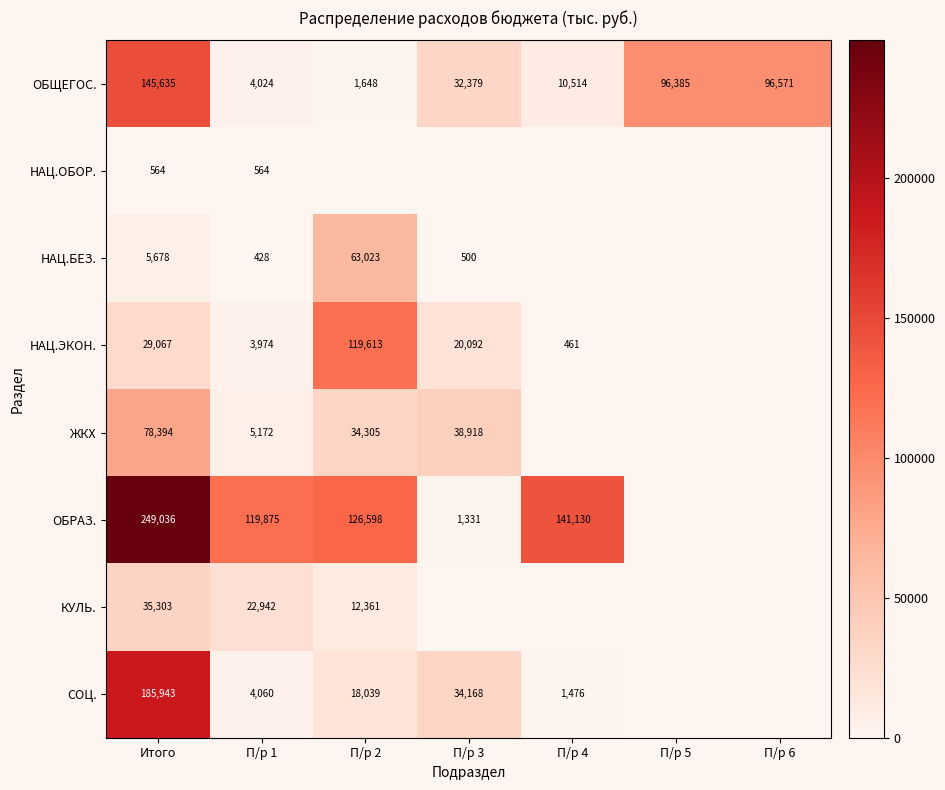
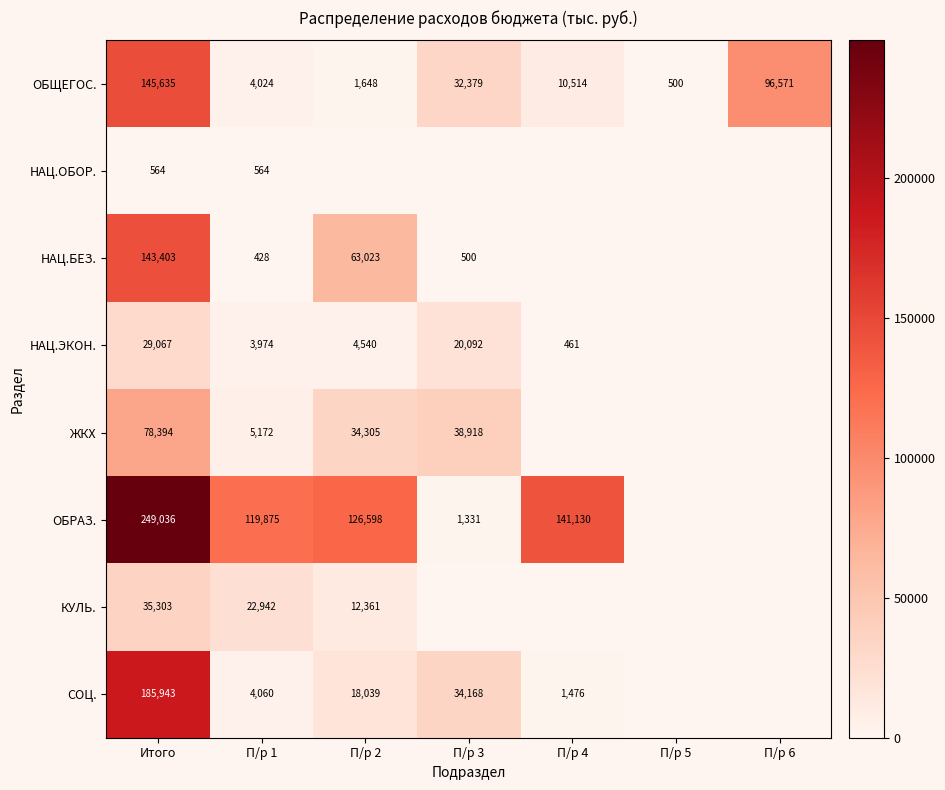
  {
    "ОБЩЕГОС.": {
      "Итого": "145,635",
      "П/р 1": "4,024",
      "П/р 2": "1,648",
      "П/р 3": "32,379",
      "П/р 4": "10,514",
-     "П/р 5": "96,385",
+     "П/р 5": "500",
      "П/р 6": "96,571"
    },
    "НАЦ.ОБОР.": {
      "Итого": "564",
      "П/р 1": "564"
    },
    "НАЦ.БЕЗ.": {
-     "Итого": "5,678",
+     "Итого": "143,403",
      "П/р 1": "428",
      "П/р 2": "63,023",
      "П/р 3": "500"
    },
    "НАЦ.ЭКОН.": {
      "Итого": "29,067",
      "П/р 1": "3,974",
-     "П/р 2": "119,613",
+     "П/р 2": "4,540",
      "П/р 3": "20,092",
      "П/р 4": "461"
    },
    "ЖКХ": {
      "Итого": "78,394",
      "П/р 1": "5,172",
      "П/р 2": "34,305",
      "П/р 3": "38,918"
    },
    "ОБРАЗ.": {
      "Итого": "249,036",
      "П/р 1": "119,875",
      "П/р 2": "126,598",
      "П/р 3": "1,331",
      "П/р 4": "141,130"
    },
    "КУЛЬ.": {
      "Итого": "35,303",
      "П/р 1": "22,942",
      "П/р 2": "12,361"
    },
    "СОЦ.": {
      "Итого": "185,943",
      "П/р 1": "4,060",
      "П/р 2": "18,039",
      "П/р 3": "34,168",
      "П/р 4": "1,476"
    }
  }
